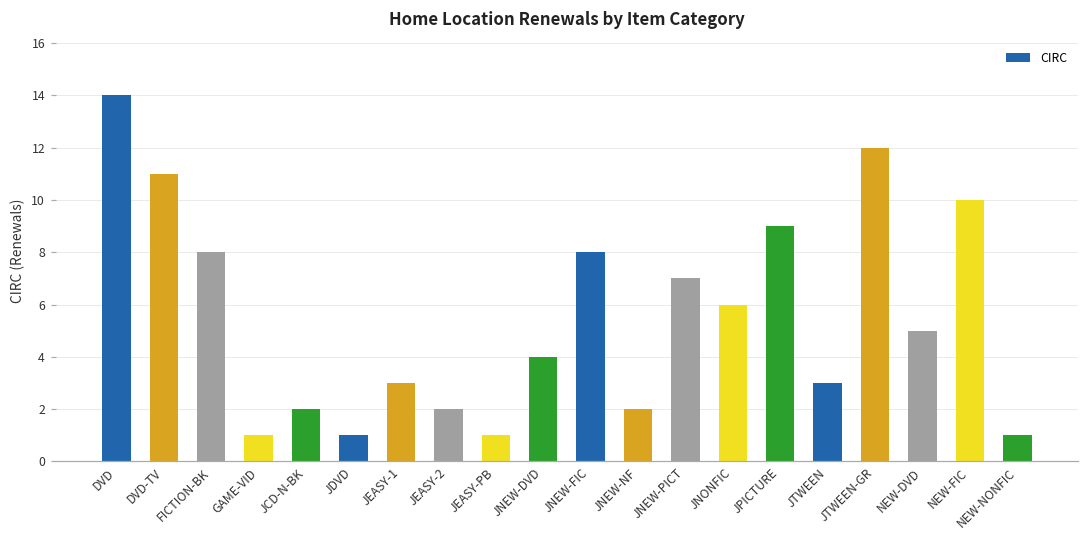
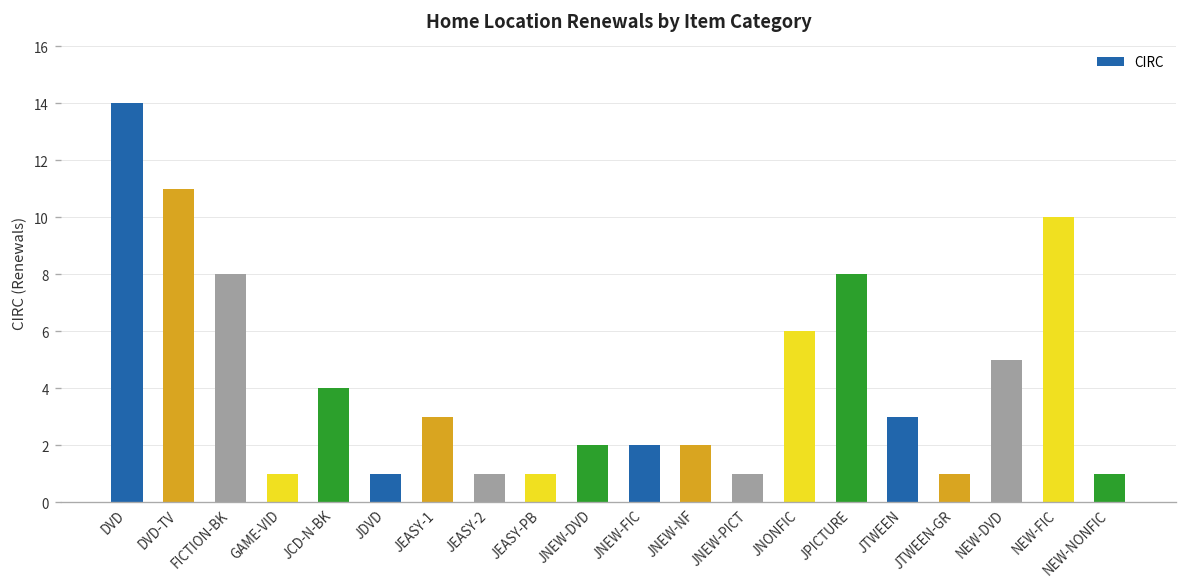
  {
    "DVD": 14,
    "DVD-TV": 11,
    "FICTION-BK": 8,
    "GAME-VID": 1,
-   "JCD-N-BK": 2,
+   "JCD-N-BK": 4,
    "JDVD": 1,
    "JEASY-1": 3,
-   "JEASY-2": 2,
+   "JEASY-2": 1,
    "JEASY-PB": 1,
-   "JNEW-DVD": 4,
-   "JNEW-FIC": 8,
+   "JNEW-DVD": 2,
+   "JNEW-FIC": 2,
    "JNEW-NF": 2,
-   "JNEW-PICT": 7,
+   "JNEW-PICT": 1,
    "JNONFIC": 6,
-   "JPICTURE": 9,
+   "JPICTURE": 8,
    "JTWEEN": 3,
-   "JTWEEN-GR": 12,
+   "JTWEEN-GR": 1,
    "NEW-DVD": 5,
    "NEW-FIC": 10,
    "NEW-NONFIC": 1
  }
